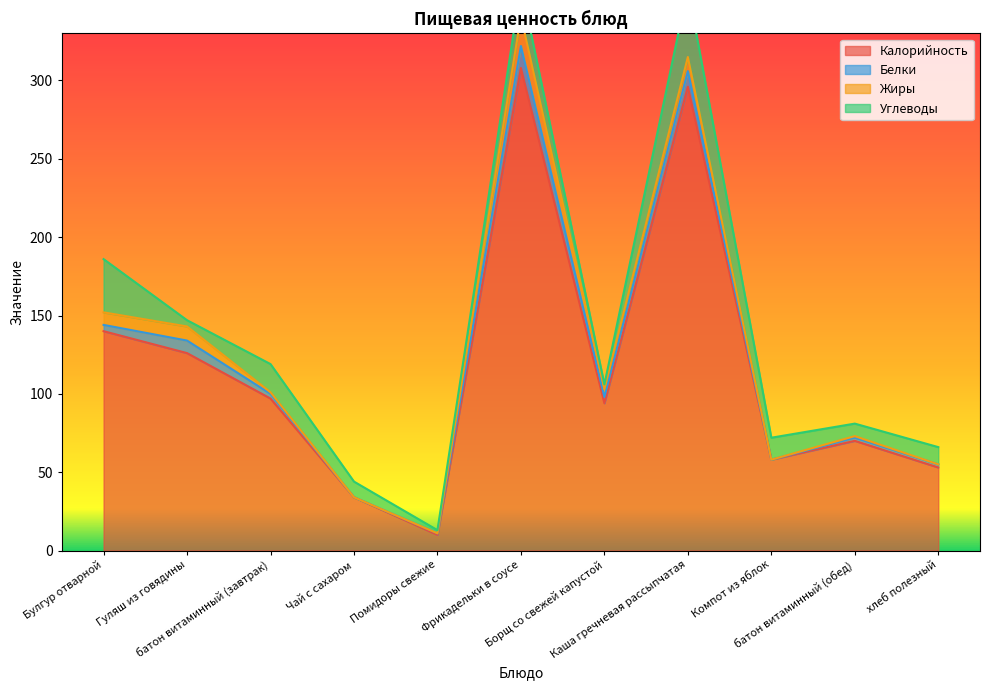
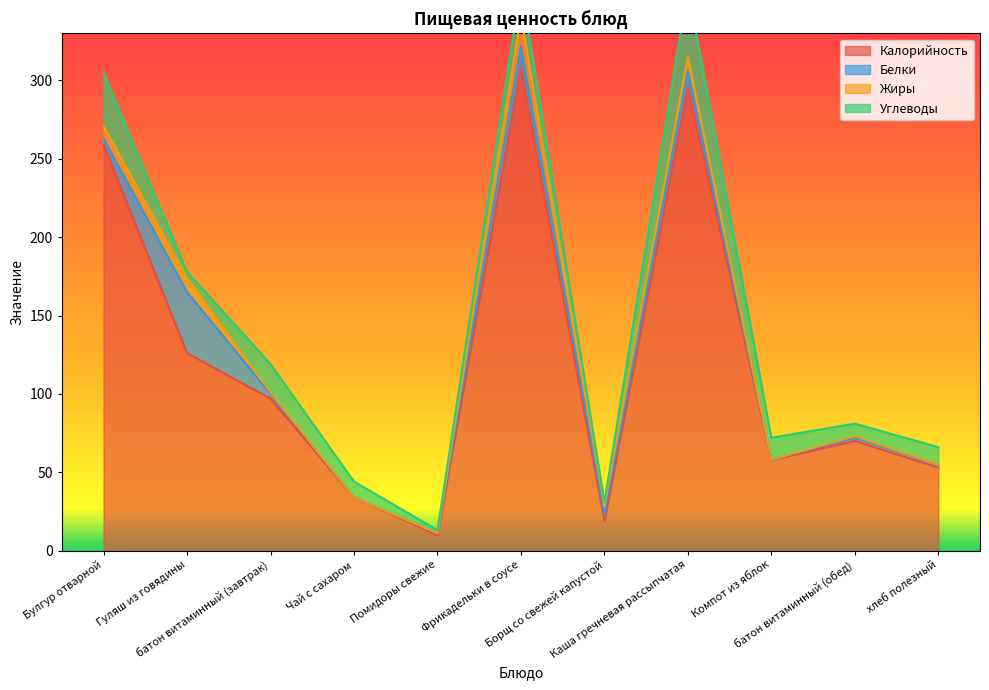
  {
    "Калорийность": {
-     "Булгур отварной": 140,
+     "Булгур отварной": 259,
      "Гуляш из говядины": 126,
      "батон витаминный (завтрак)": 97,
      "Фрикадельки в соусе": 308,
-     "Борщ со свежей капустой": 94,
+     "Борщ со свежей капустой": 19,
      "Каша гречневая рассыпчатая": 296,
      "батон витаминный (обед)": 70,
      "хлеб полезный": 53
    },
    "Белки": {
      "Булгур отварной": 4,
-     "Гуляш из говядины": 8,
+     "Гуляш из говядины": 39,
      "Фрикадельки в соусе": 14,
      "Борщ со свежей капустой": 4,
      "Каша гречневая рассыпчатая": 10
    },
    "Жиры": {
      "Булгур отварной": 8,
      "Гуляш из говядины": 9,
      "Борщ со свежей капустой": 5,
      "Каша гречневая рассыпчатая": 9
    },
    "Углеводы": {
      "Булгур отварной": 34,
      "Гуляш из говядины": 4,
      "батон витаминный (завтрак)": 18,
      "Чай с сахаром": 10,
      "Помидоры свежие": 2,
      "Борщ со свежей капустой": 3,
      "Компот из яблок": 14,
      "батон витаминный (обед)": 8,
      "хлеб полезный": 11
    }
  }
